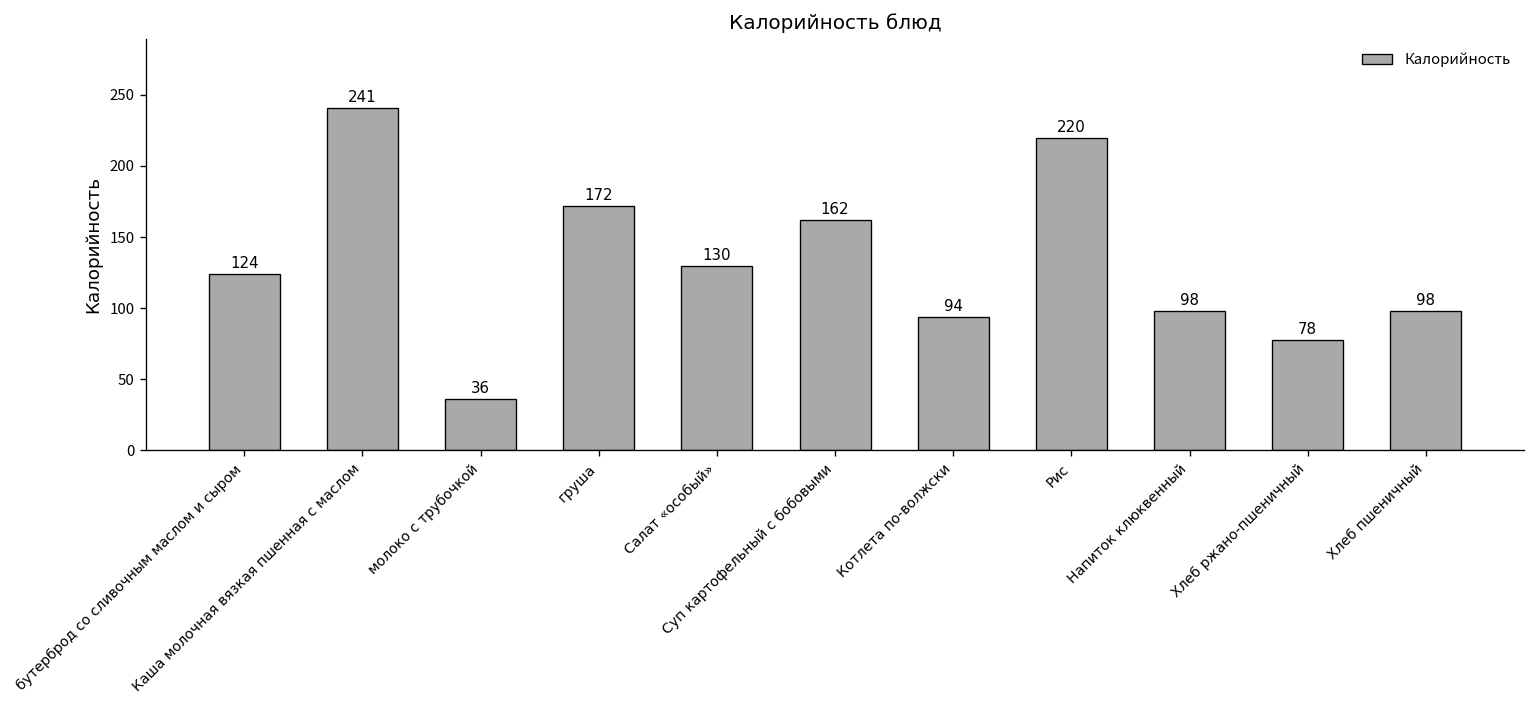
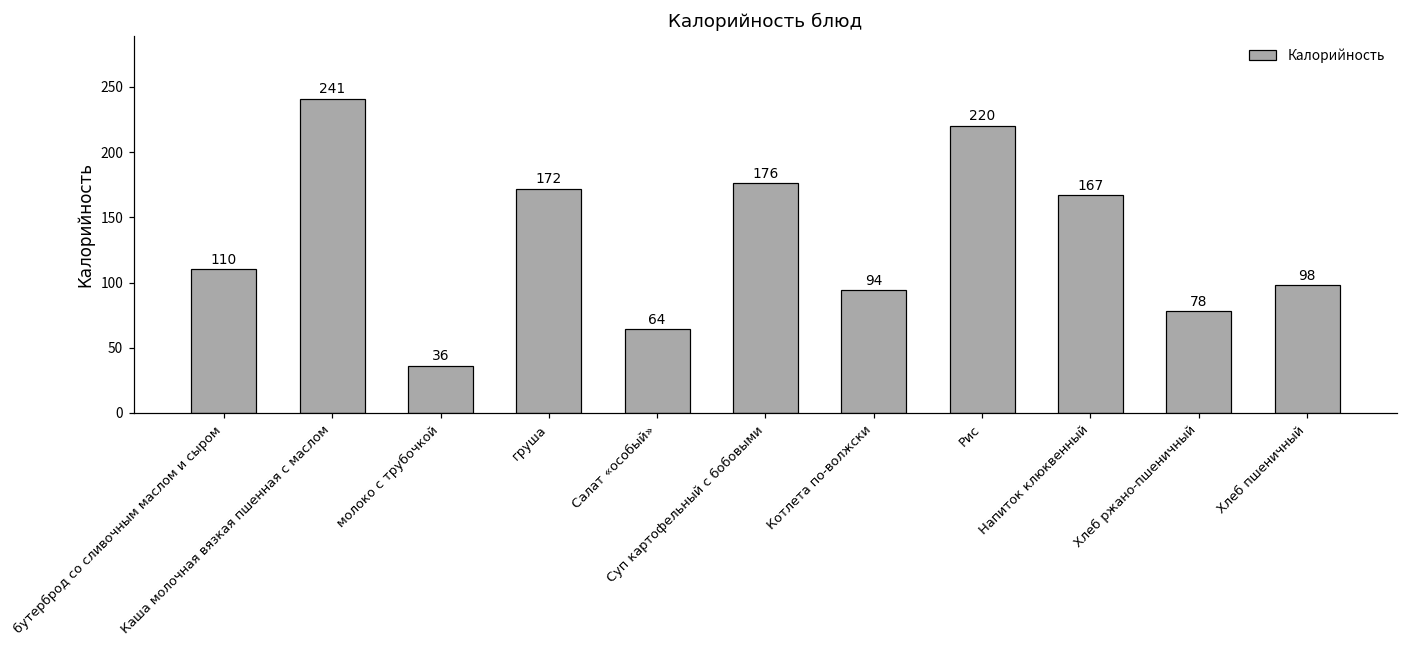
  {
-   "бутерброд со сливочным маслом и сыром": 124,
+   "бутерброд со сливочным маслом и сыром": 110,
    "Каша молочная вязкая пшенная с маслом": 241,
    "молоко с трубочкой": 36,
    "груша": 172,
-   "Салат «особый»": 130,
-   "Суп картофельный с бобовыми": 162,
+   "Салат «особый»": 64,
+   "Суп картофельный с бобовыми": 176,
    "Котлета по-волжски": 94,
    "Рис": 220,
-   "Напиток клюквенный": 98,
+   "Напиток клюквенный": 167,
    "Хлеб ржано-пшеничный": 78,
    "Хлеб пшеничный": 98
  }
